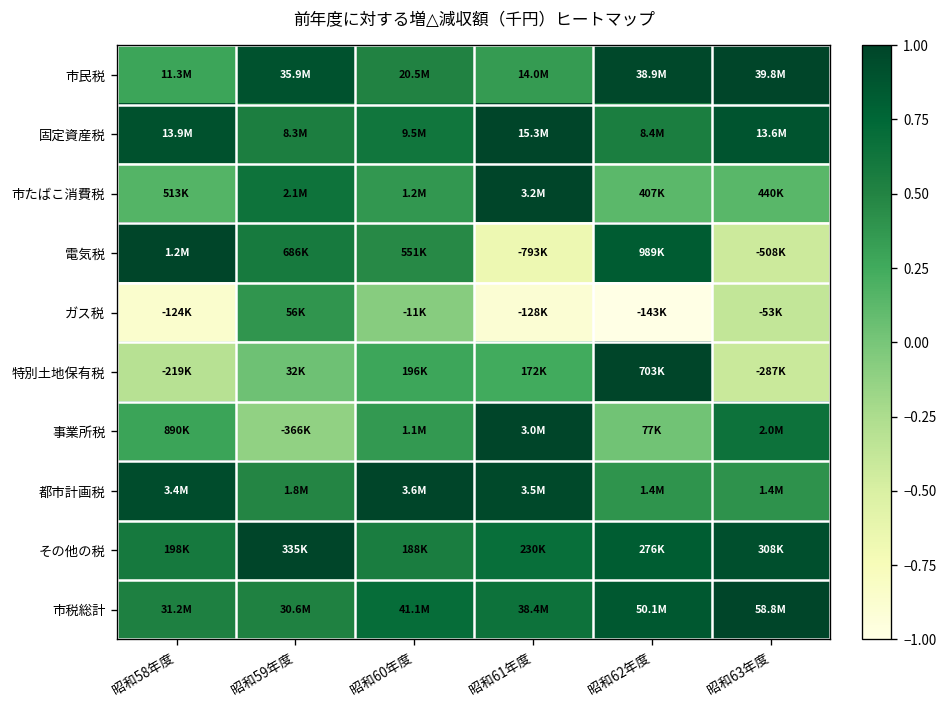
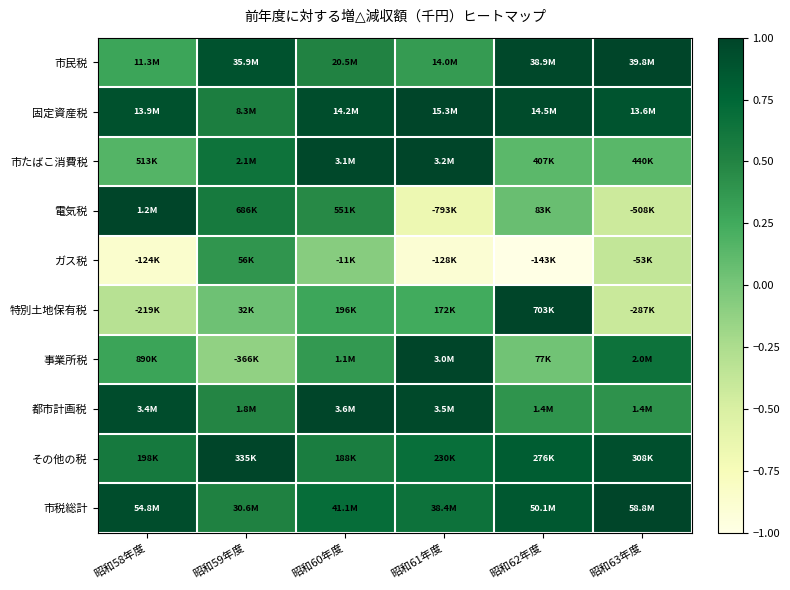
  {
    "市民税": {
      "昭和58年度": "11.3M",
      "昭和59年度": "35.9M",
      "昭和60年度": "20.5M",
      "昭和61年度": "14.0M",
      "昭和62年度": "38.9M",
      "昭和63年度": "39.8M"
    },
    "固定資産税": {
      "昭和58年度": "13.9M",
      "昭和59年度": "8.3M",
-     "昭和60年度": "9.5M",
+     "昭和60年度": "14.2M",
      "昭和61年度": "15.3M",
-     "昭和62年度": "8.4M",
+     "昭和62年度": "14.5M",
      "昭和63年度": "13.6M"
    },
    "市たばこ消費税": {
      "昭和58年度": "513K",
      "昭和59年度": "2.1M",
-     "昭和60年度": "1.2M",
+     "昭和60年度": "3.1M",
      "昭和61年度": "3.2M",
      "昭和62年度": "407K",
      "昭和63年度": "440K"
    },
    "電気税": {
      "昭和58年度": "1.2M",
      "昭和59年度": "686K",
      "昭和60年度": "551K",
      "昭和61年度": "-793K",
-     "昭和62年度": "989K",
+     "昭和62年度": "83K",
      "昭和63年度": "-508K"
    },
    "ガス税": {
      "昭和58年度": "-124K",
      "昭和59年度": "56K",
      "昭和60年度": "-11K",
      "昭和61年度": "-128K",
      "昭和62年度": "-143K",
      "昭和63年度": "-53K"
    },
    "特別土地保有税": {
      "昭和58年度": "-219K",
      "昭和59年度": "32K",
      "昭和60年度": "196K",
      "昭和61年度": "172K",
      "昭和62年度": "703K",
      "昭和63年度": "-287K"
    },
    "事業所税": {
      "昭和58年度": "890K",
      "昭和59年度": "-366K",
      "昭和60年度": "1.1M",
      "昭和61年度": "3.0M",
      "昭和62年度": "77K",
      "昭和63年度": "2.0M"
    },
    "都市計画税": {
      "昭和58年度": "3.4M",
      "昭和59年度": "1.8M",
      "昭和60年度": "3.6M",
      "昭和61年度": "3.5M",
      "昭和62年度": "1.4M",
      "昭和63年度": "1.4M"
    },
    "その他の税": {
      "昭和58年度": "198K",
      "昭和59年度": "335K",
      "昭和60年度": "188K",
      "昭和61年度": "230K",
      "昭和62年度": "276K",
      "昭和63年度": "308K"
    },
    "市税総計": {
-     "昭和58年度": "31.2M",
+     "昭和58年度": "54.8M",
      "昭和59年度": "30.6M",
      "昭和60年度": "41.1M",
      "昭和61年度": "38.4M",
      "昭和62年度": "50.1M",
      "昭和63年度": "58.8M"
    }
  }
